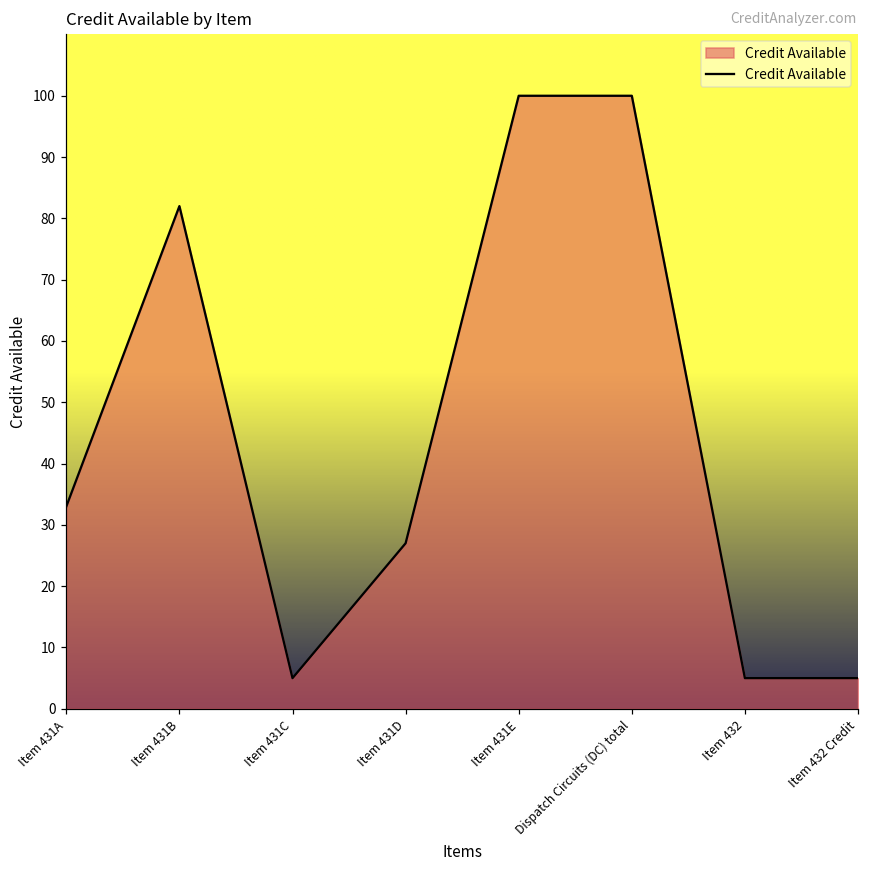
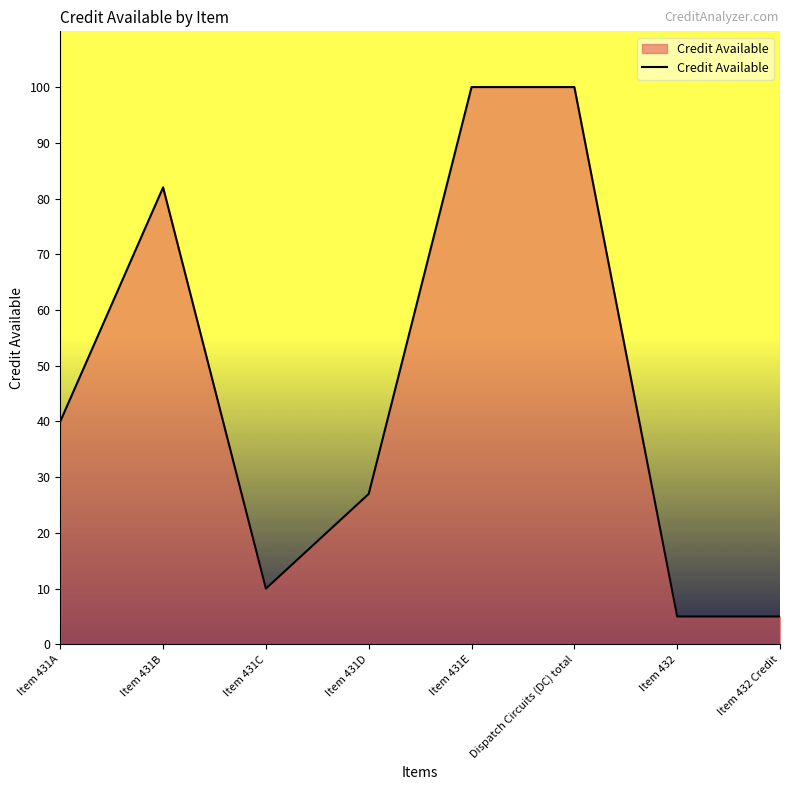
  {
-   "Item 431A": 33,
+   "Item 431A": 40,
    "Item 431B": 82,
-   "Item 431C": 5,
+   "Item 431C": 10,
    "Item 431D": 27,
    "Item 431E": 100,
    "Dispatch Circuits (DC) total": 100,
    "Item 432": 5,
    "Item 432 Credit": 5
  }
